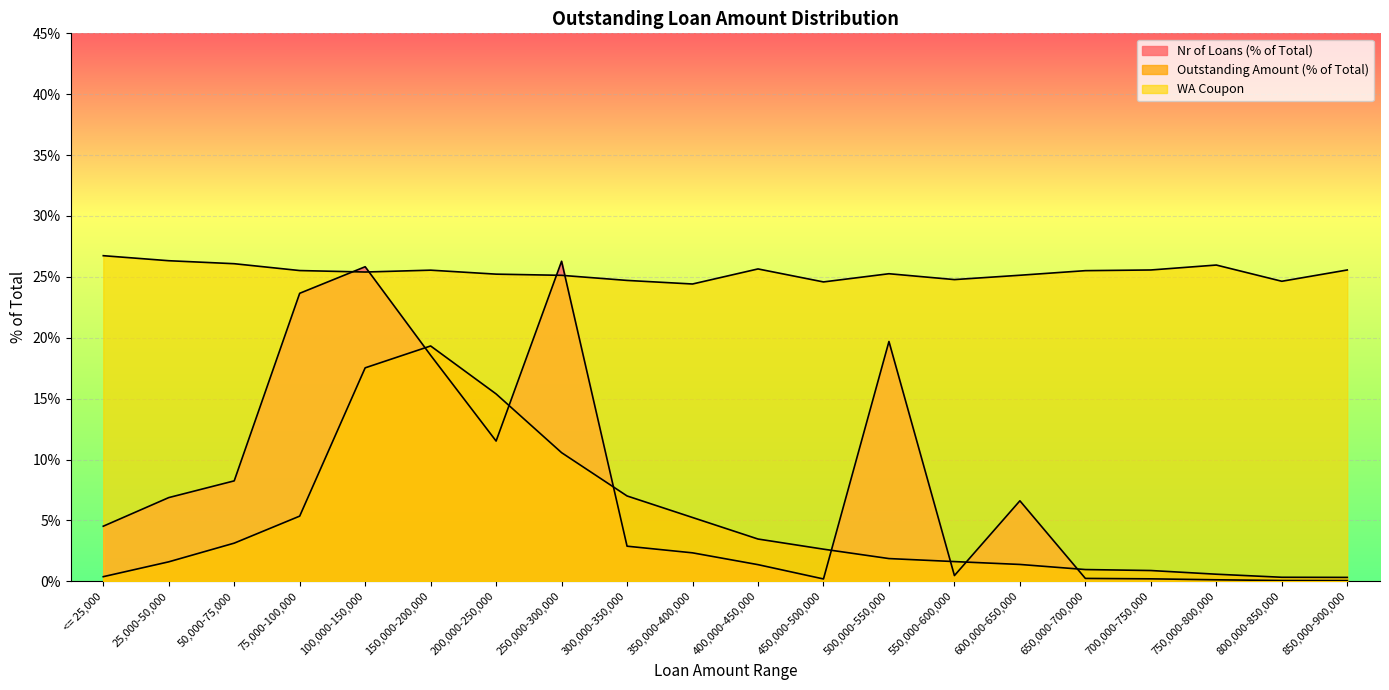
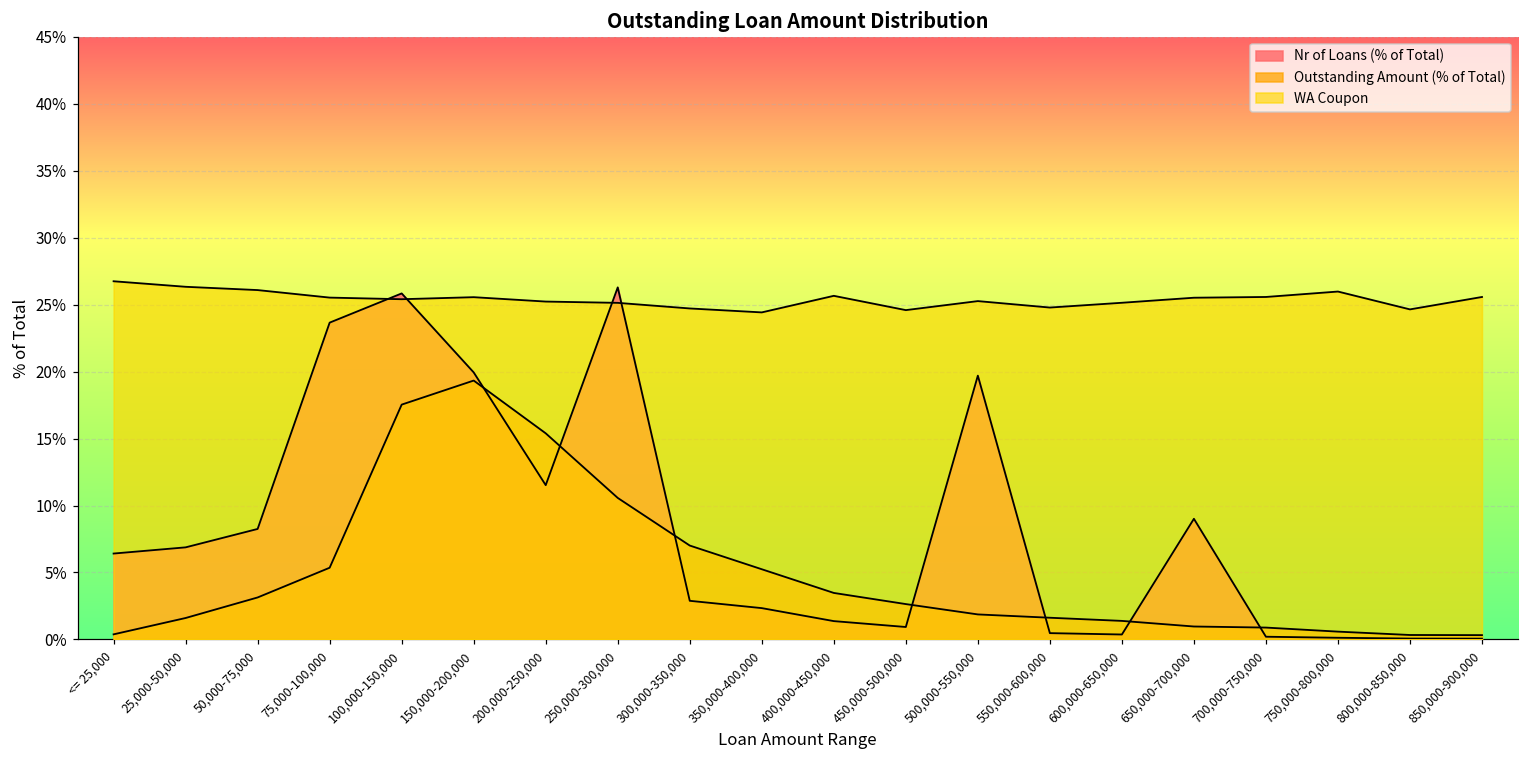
  {
    "Nr of Loans (% of Total)": {
-     "<= 25,000": "4.5%",
+     "<= 25,000": "6.4%",
      "25,000-50,000": "6.9%",
      "50,000-75,000": "8.2%",
      "75,000-100,000": "23.7%",
      "100,000-150,000": "25.8%",
-     "150,000-200,000": "18.6%",
+     "150,000-200,000": "19.9%",
      "200,000-250,000": "11.5%",
      "250,000-300,000": "26.3%",
      "300,000-350,000": "2.9%",
      "350,000-400,000": "2.3%",
      "400,000-450,000": "1.4%",
-     "450,000-500,000": "0.2%",
+     "450,000-500,000": "0.9%",
      "500,000-550,000": "19.7%",
      "550,000-600,000": "0.5%",
-     "600,000-650,000": "6.6%",
-     "650,000-700,000": "0.2%",
+     "600,000-650,000": "0.4%",
+     "650,000-700,000": "9.0%",
      "700,000-750,000": "0.2%",
      "750,000-800,000": "0.1%",
      "800,000-850,000": "0.1%",
      "850,000-900,000": "0.1%"
    }
  }
